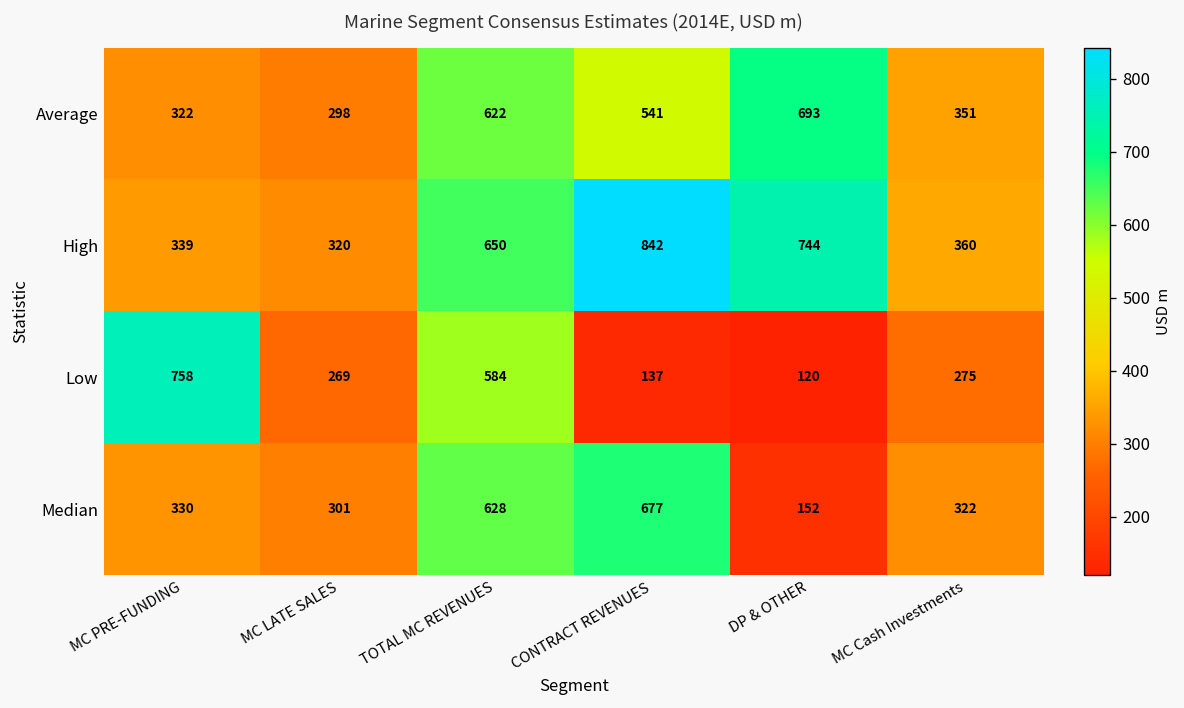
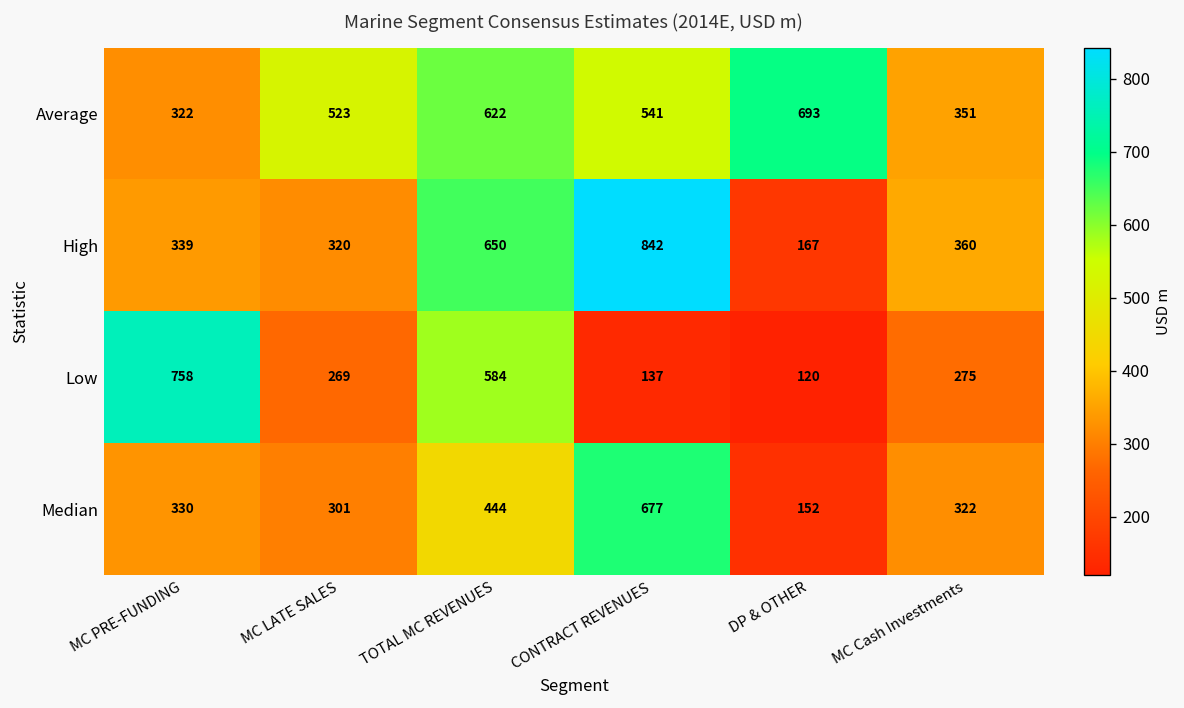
  {
    "Average": {
      "MC PRE-FUNDING": 322,
-     "MC LATE SALES": 298,
+     "MC LATE SALES": 523,
      "TOTAL MC REVENUES": 622,
      "CONTRACT REVENUES": 541,
      "DP & OTHER": 693,
      "MC Cash Investments": 351
    },
    "High": {
      "MC PRE-FUNDING": 339,
      "MC LATE SALES": 320,
      "TOTAL MC REVENUES": 650,
      "CONTRACT REVENUES": 842,
-     "DP & OTHER": 744,
+     "DP & OTHER": 167,
      "MC Cash Investments": 360
    },
    "Low": {
      "MC PRE-FUNDING": 758,
      "MC LATE SALES": 269,
      "TOTAL MC REVENUES": 584,
      "CONTRACT REVENUES": 137,
      "DP & OTHER": 120,
      "MC Cash Investments": 275
    },
    "Median": {
      "MC PRE-FUNDING": 330,
      "MC LATE SALES": 301,
-     "TOTAL MC REVENUES": 628,
+     "TOTAL MC REVENUES": 444,
      "CONTRACT REVENUES": 677,
      "DP & OTHER": 152,
      "MC Cash Investments": 322
    }
  }
